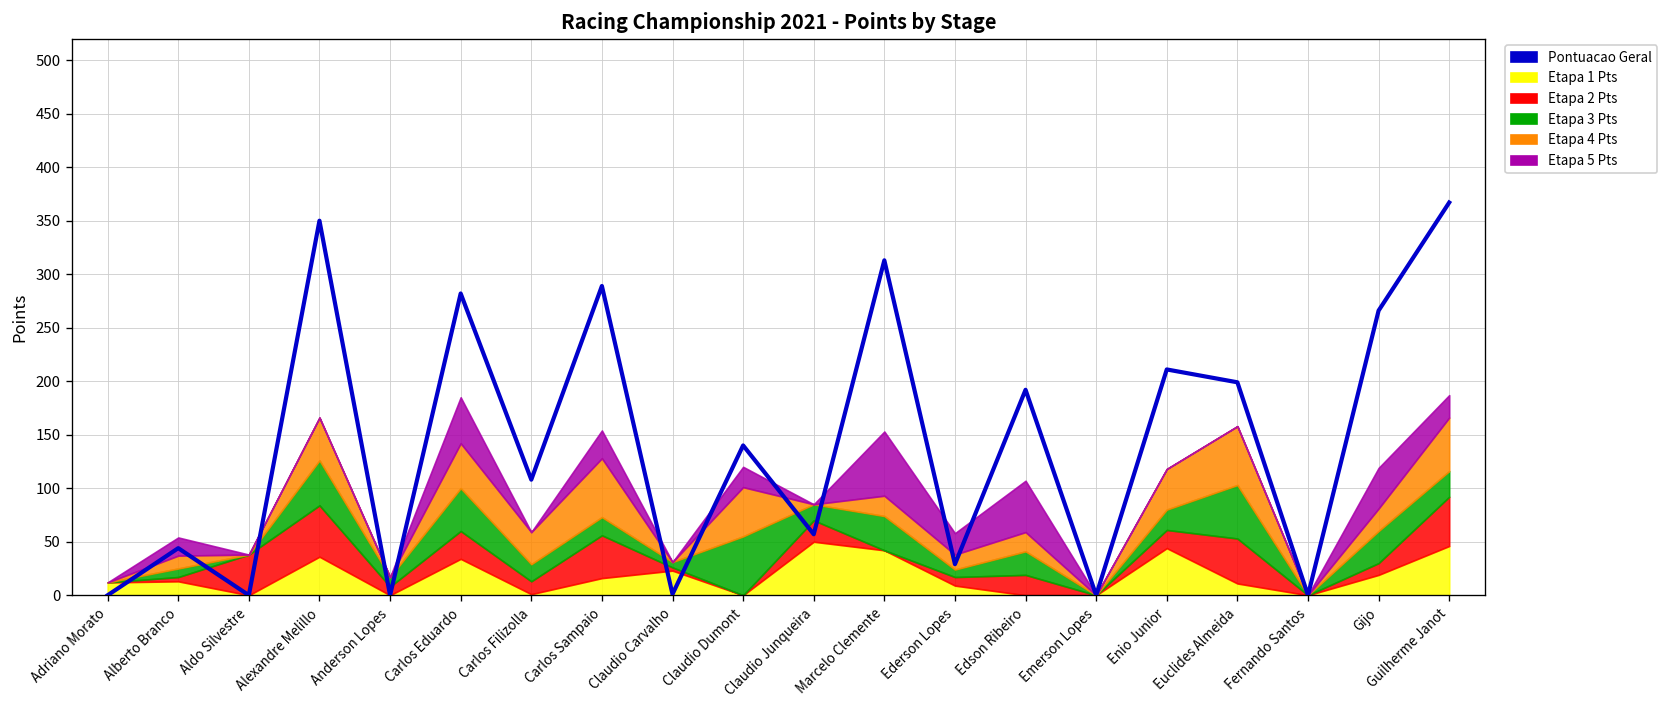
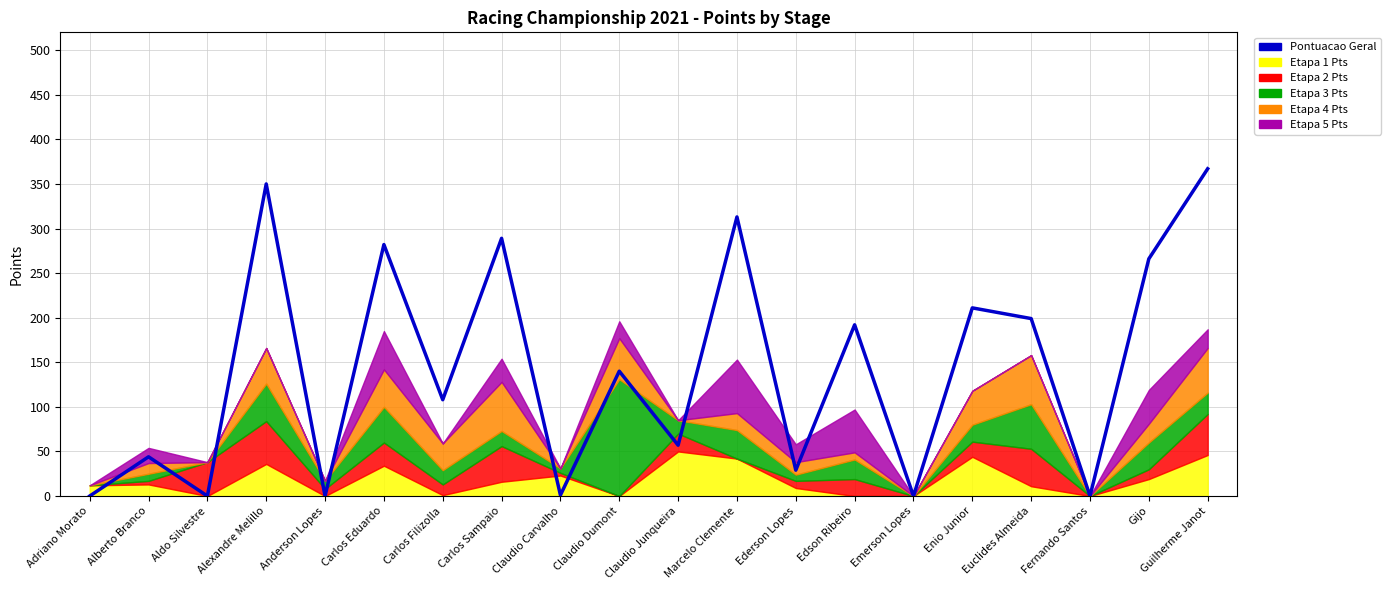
  {
    "Pontuacao Geral": {
      "Adriano Morato": 0,
      "Alberto Branco": 40,
      "Alexandre Melillo": 350,
      "Carlos Eduardo": 280,
      "Carlos Filizolla": 110,
      "Carlos Sampaio": 290,
      "Claudio Carvalho": 0,
      "Claudio Dumont": 140,
      "Claudio Junqueira": 60,
      "Marcelo Clemente": 310,
      "Ederson Lopes": 30,
      "Edson Ribeiro": 190,
      "Enio Junior": 210,
      "Euclides Almeida": 200,
      "Gijo": 270,
      "Guilherme Janot": 370
    },
    "Etapa 1 Pts": {
      "Alberto Branco": 10,
      "Alexandre Melillo": 40,
      "Carlos Eduardo": 30,
      "Carlos Sampaio": 20,
      "Claudio Carvalho": 20,
      "Claudio Junqueira": 50,
      "Ederson Lopes": 10,
      "Edson Ribeiro": 0,
      "Enio Junior": 40,
      "Euclides Almeida": 10,
      "Gijo": 20,
      "Guilherme Janot": 50
    },
    "Etapa 2 Pts": {
      "Alberto Branco": 0,
      "Alexandre Melillo": 50,
      "Anderson Lopes": 10,
      "Carlos Eduardo": 30,
      "Carlos Filizolla": 10,
      "Carlos Sampaio": 40,
      "Claudio Carvalho": 0,
      "Claudio Junqueira": 20,
      "Ederson Lopes": 10,
      "Edson Ribeiro": 20,
      "Enio Junior": 20,
      "Euclides Almeida": 40,
      "Gijo": 10,
      "Guilherme Janot": 50
    },
    "Etapa 3 Pts": {
      "Alberto Branco": 10,
      "Alexandre Melillo": 40,
      "Carlos Eduardo": 40,
      "Carlos Filizolla": 20,
      "Carlos Sampaio": 20,
-     "Claudio Dumont": 60,
+     "Claudio Dumont": 130,
      "Marcelo Clemente": 30,
      "Ederson Lopes": 10,
      "Edson Ribeiro": 20,
      "Enio Junior": 20,
      "Euclides Almeida": 50,
      "Gijo": 30,
      "Guilherme Janot": 20
    },
    "Etapa 4 Pts": {
      "Alberto Branco": 10,
      "Carlos Eduardo": 40,
      "Carlos Sampaio": 60,
      "Claudio Dumont": 50,
      "Marcelo Clemente": 20,
      "Ederson Lopes": 10,
-     "Edson Ribeiro": 20,
+     "Edson Ribeiro": 10,
      "Gijo": 20,
      "Guilherme Janot": 50
    },
    "Etapa 5 Pts": {
      "Alberto Branco": 20,
      "Carlos Eduardo": 40,
      "Carlos Sampaio": 30,
      "Claudio Dumont": 20,
      "Marcelo Clemente": 60,
      "Ederson Lopes": 20,
      "Edson Ribeiro": 50,
      "Gijo": 40,
      "Guilherme Janot": 20
    }
  }
